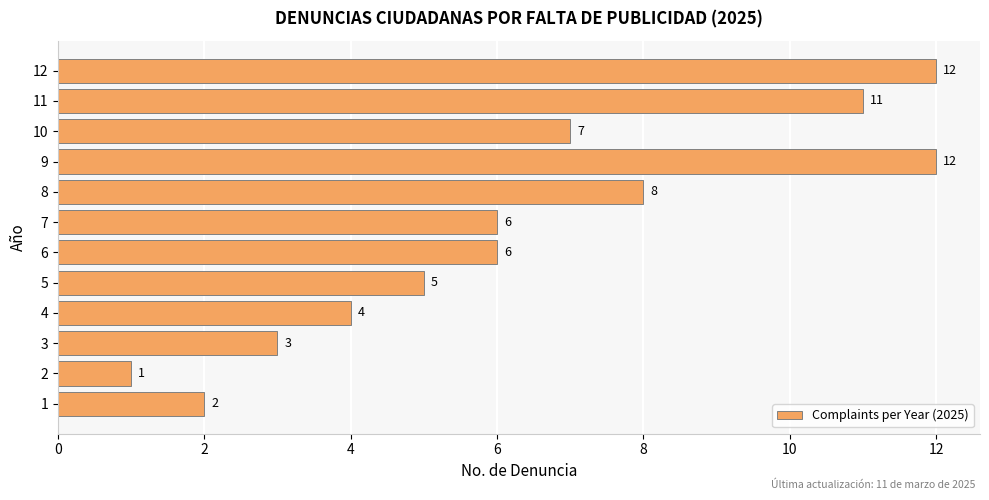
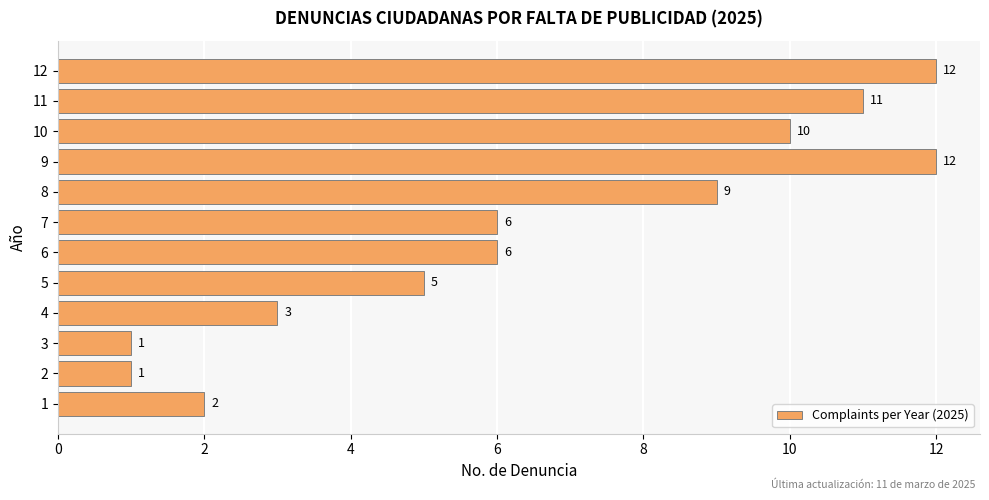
  {
    "12": 12,
    "11": 11,
-   "10": 7,
+   "10": 10,
    "9": 12,
-   "8": 8,
+   "8": 9,
    "7": 6,
    "6": 6,
    "5": 5,
-   "4": 4,
-   "3": 3,
+   "4": 3,
+   "3": 1,
    "2": 1,
    "1": 2
  }
